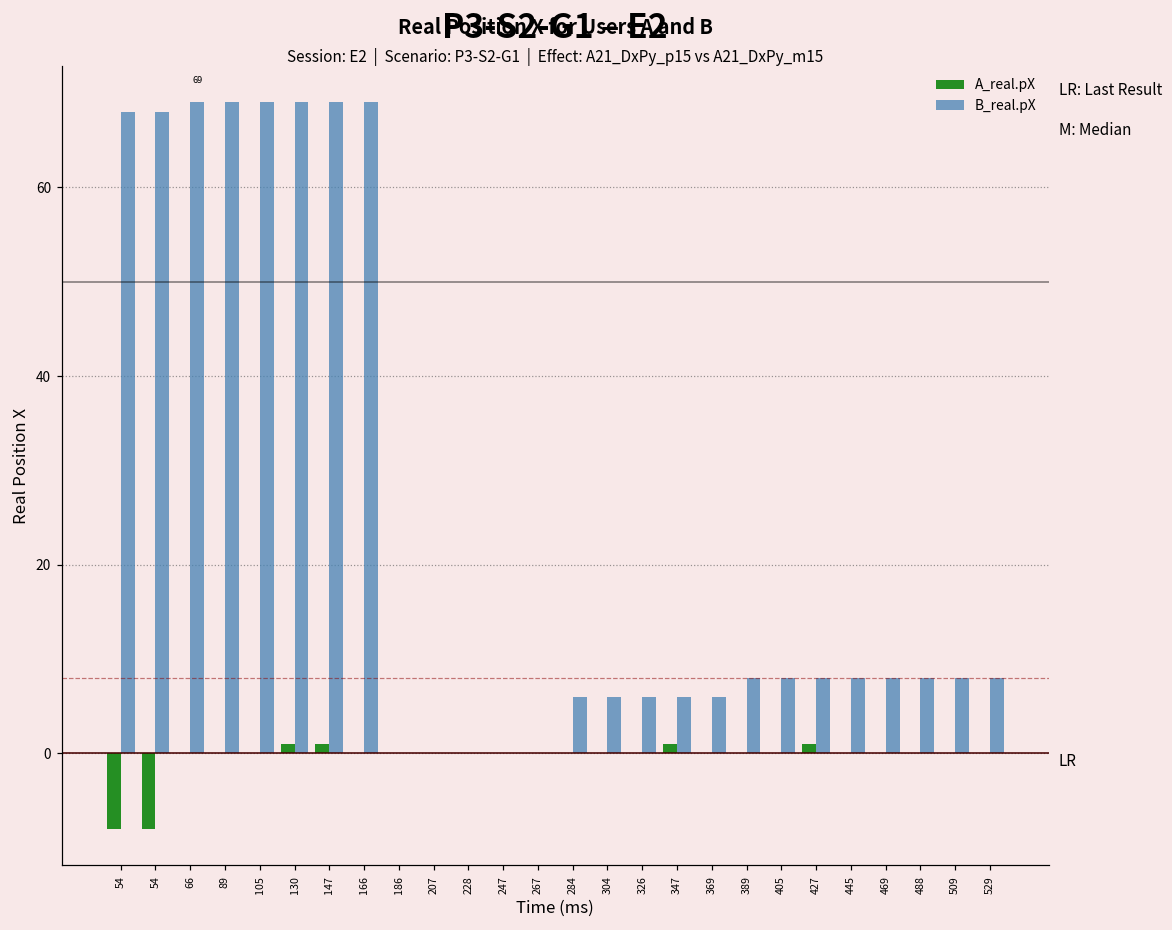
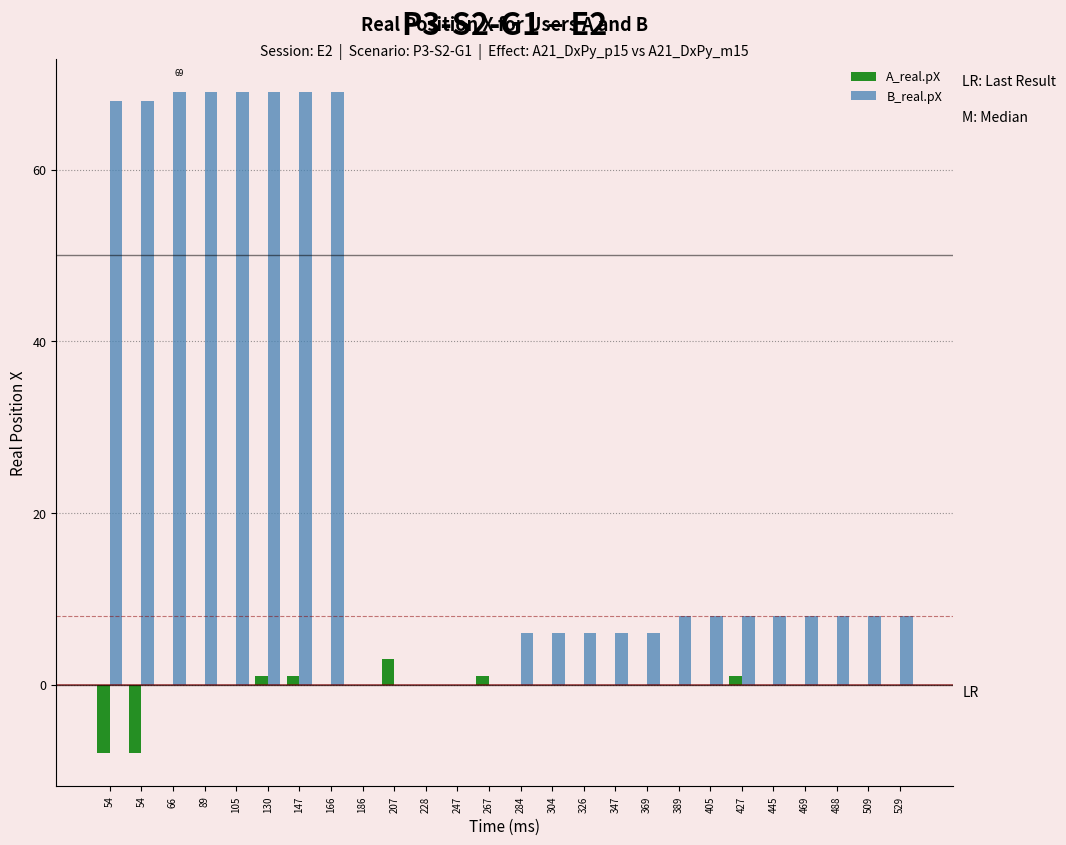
  {
    "A_real.pX": {
      "66": 0,
      "89": 0,
      "105": 0,
      "130": 1,
      "147": 1,
      "166": 0,
      "186": 0,
-     "207": 0,
+     "207": 3,
      "228": 0,
      "247": 0,
-     "267": 0,
+     "267": 1,
      "284": 0,
      "304": 0,
      "326": 0,
-     "347": 1,
+     "347": 0,
      "369": 0,
      "389": 0,
      "405": 0,
      "427": 1,
      "445": 0,
      "469": 0,
      "488": 0,
      "509": 0,
      "529": 0
    },
    "B_real.pX": {
      "66": 69
    }
  }
